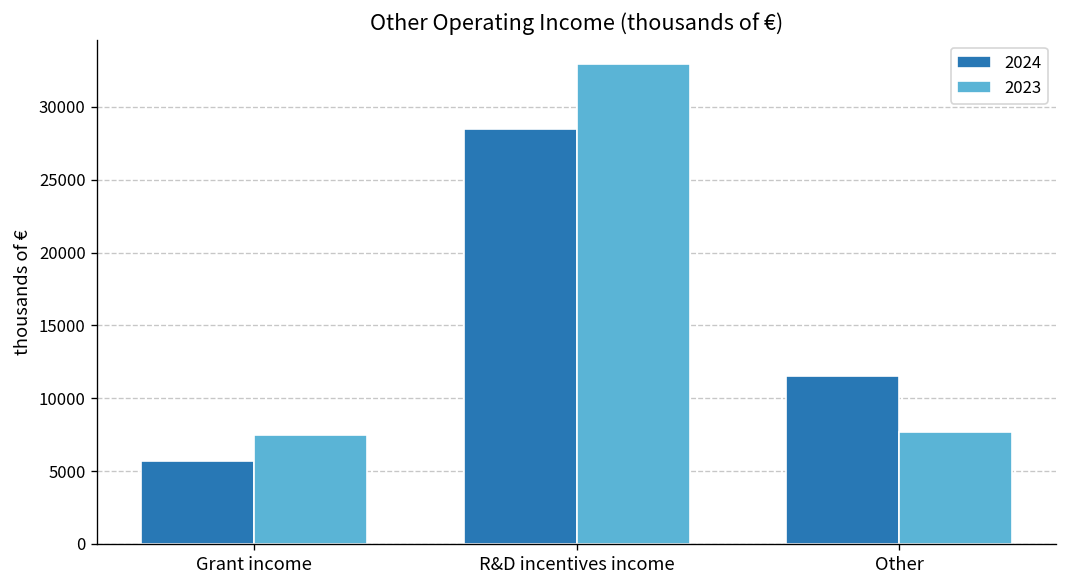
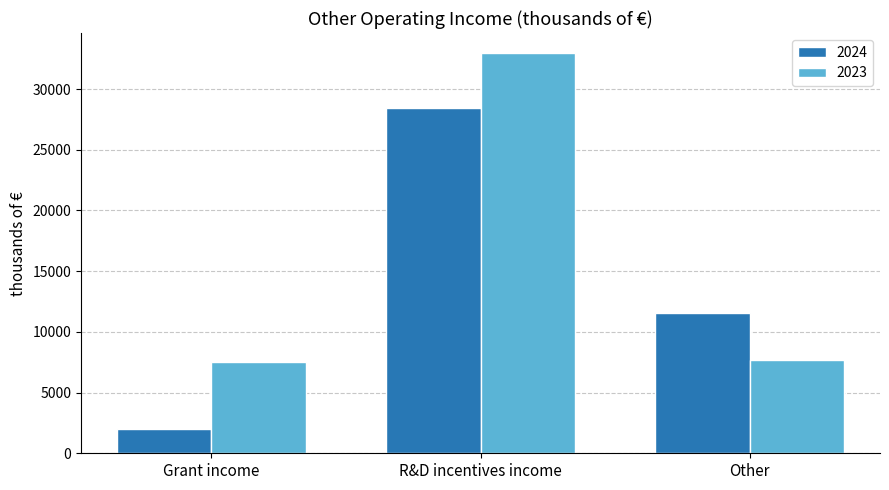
  {
    "2024": {
-     "Grant income": 5700,
+     "Grant income": 2000,
      "R&D incentives income": 28500,
      "Other": 11500
    },
    "2023": {
      "Grant income": 7500,
      "R&D incentives income": 33000,
      "Other": 7700
    }
  }
